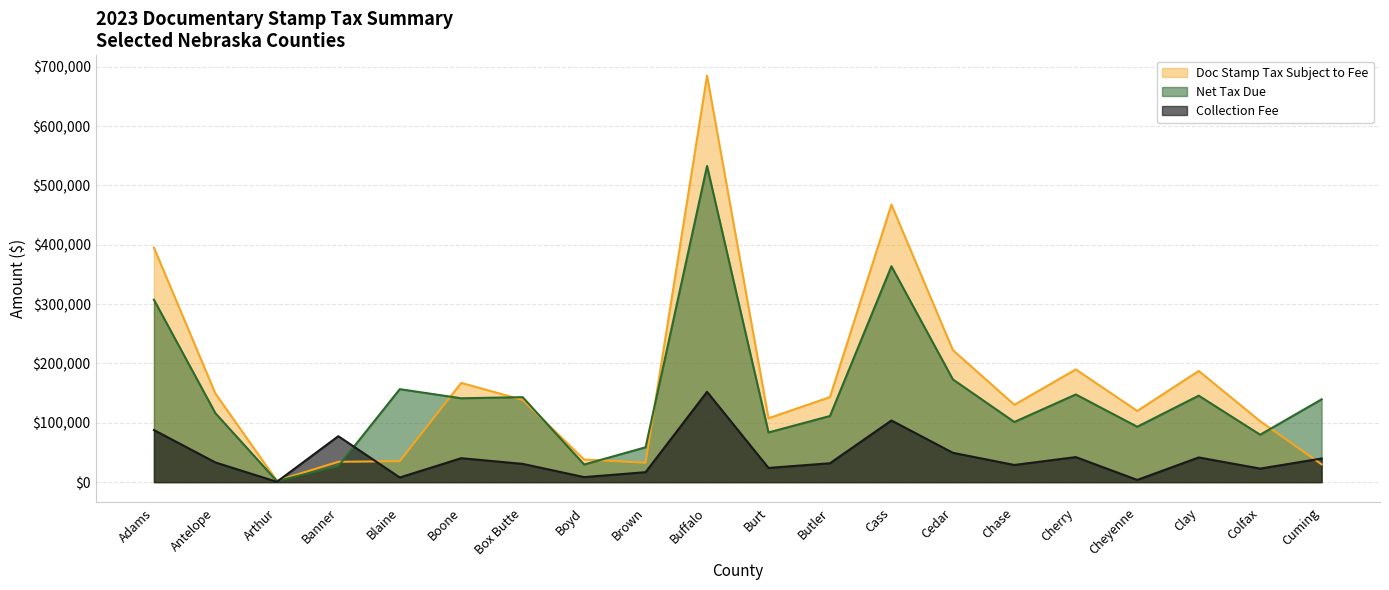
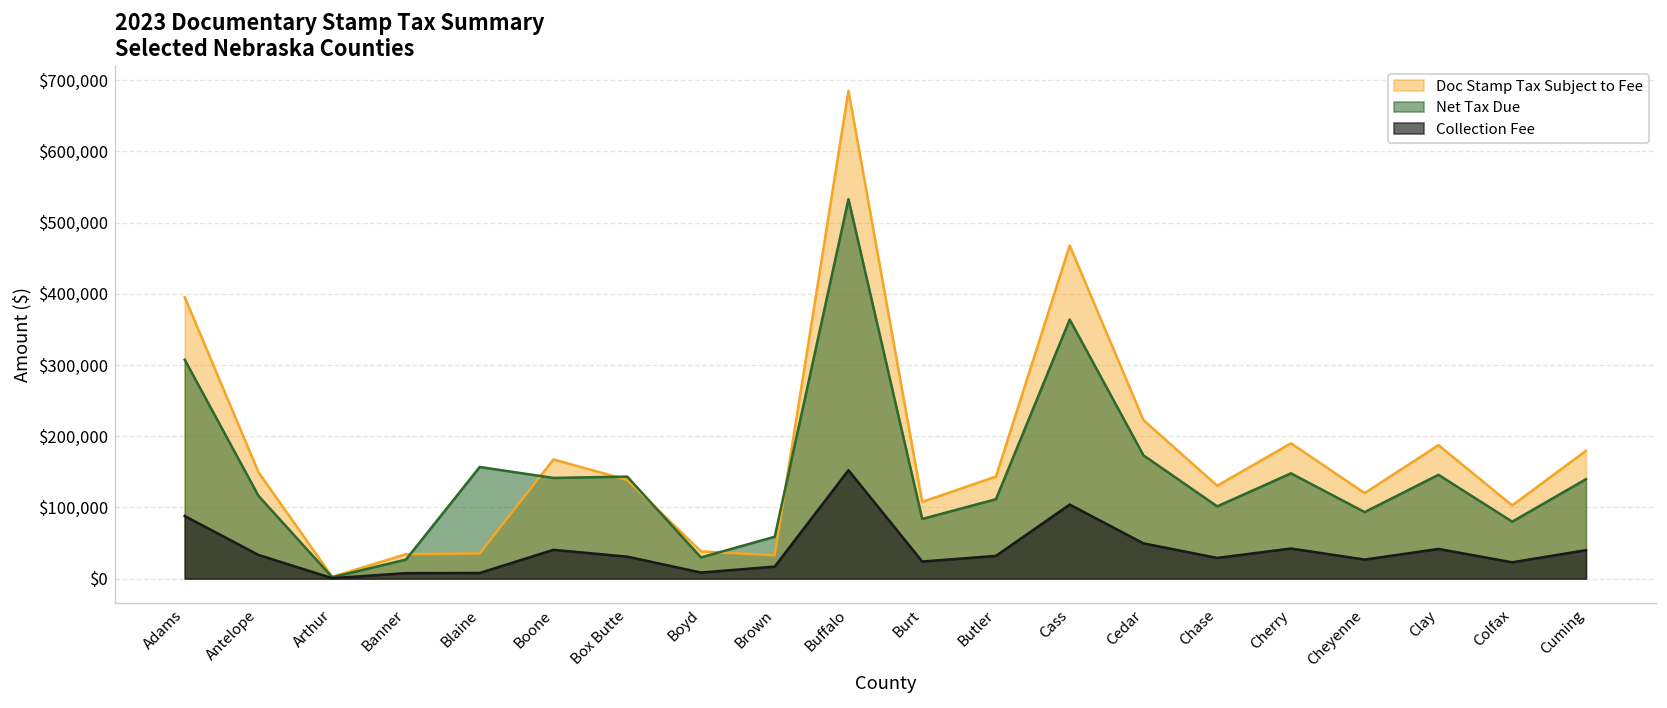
  {
    "Doc Stamp Tax Subject to Fee": {
      "Adams": "$400,000",
      "Antelope": "$150,000",
      "Banner": "$30,000",
      "Blaine": "$40,000",
      "Boone": "$170,000",
      "Box Butte": "$140,000",
      "Boyd": "$40,000",
      "Brown": "$30,000",
      "Buffalo": "$690,000",
      "Burt": "$110,000",
      "Butler": "$140,000",
      "Cass": "$470,000",
      "Cedar": "$220,000",
      "Chase": "$130,000",
      "Cherry": "$190,000",
      "Cheyenne": "$120,000",
      "Clay": "$190,000",
      "Colfax": "$100,000",
-     "Cuming": "$30,000"
+     "Cuming": "$180,000"
    },
    "Net Tax Due": {
      "Adams": "$310,000",
      "Antelope": "$120,000",
      "Banner": "$30,000",
      "Blaine": "$160,000",
      "Boone": "$140,000",
      "Box Butte": "$140,000",
      "Boyd": "$30,000",
      "Brown": "$60,000",
      "Buffalo": "$530,000",
      "Burt": "$80,000",
      "Butler": "$110,000",
      "Cass": "$360,000",
      "Cedar": "$170,000",
      "Chase": "$100,000",
      "Cherry": "$150,000",
      "Cheyenne": "$90,000",
      "Clay": "$150,000",
      "Colfax": "$80,000",
      "Cuming": "$140,000"
    },
    "Collection Fee": {
      "Adams": "$90,000",
      "Antelope": "$30,000",
-     "Banner": "$80,000",
+     "Banner": "$10,000",
      "Blaine": "$10,000",
      "Boone": "$40,000",
      "Box Butte": "$30,000",
      "Boyd": "$10,000",
      "Brown": "$20,000",
      "Buffalo": "$150,000",
      "Burt": "$20,000",
      "Butler": "$30,000",
      "Cass": "$100,000",
      "Cedar": "$50,000",
      "Chase": "$30,000",
      "Cherry": "$40,000",
-     "Cheyenne": "$0",
+     "Cheyenne": "$30,000",
      "Clay": "$40,000",
      "Colfax": "$20,000",
      "Cuming": "$40,000"
    }
  }
